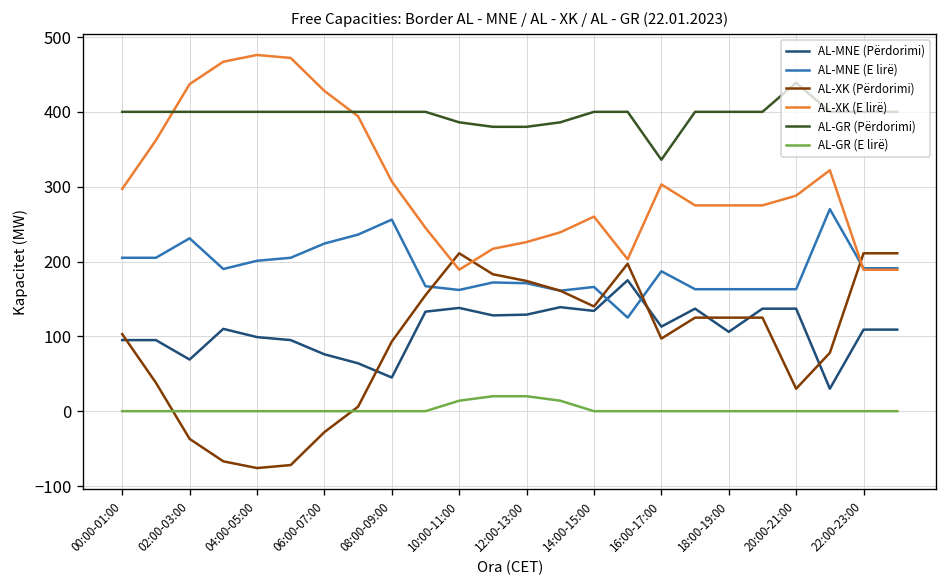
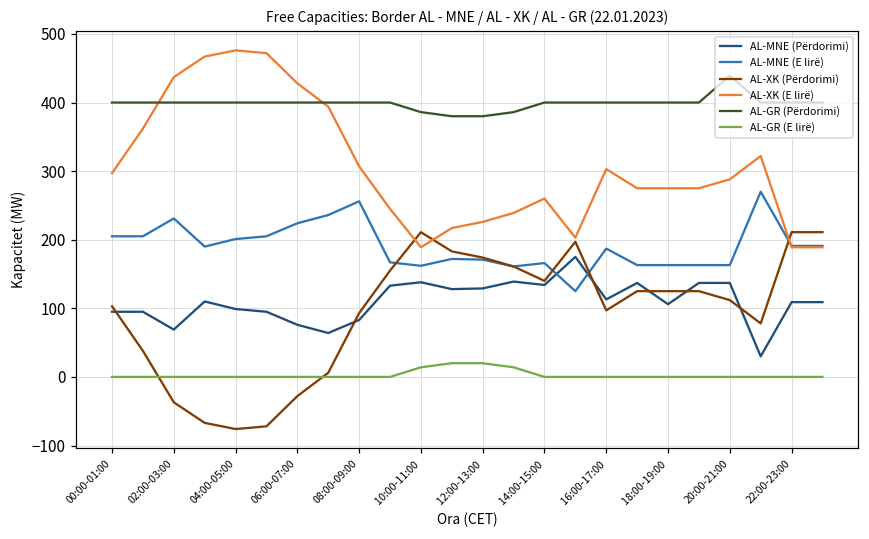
  {
    "AL-MNE (Përdorimi)": {
      "00:00-01:00": 100,
      "02:00-03:00": 70,
      "04:00-05:00": 100,
      "06:00-07:00": 80,
-     "08:00-09:00": 50,
+     "08:00-09:00": 80,
      "10:00-11:00": 140,
      "12:00-13:00": 130,
      "14:00-15:00": 130,
      "16:00-17:00": 110,
      "18:00-19:00": 110,
      "20:00-21:00": 140,
      "22:00-23:00": 110
    },
    "AL-MNE (E lirë)": {
      "00:00-01:00": 210,
      "02:00-03:00": 230,
      "04:00-05:00": 200,
      "06:00-07:00": 220,
      "08:00-09:00": 260,
      "10:00-11:00": 160,
      "14:00-15:00": 170,
      "16:00-17:00": 190,
      "18:00-19:00": 160,
      "20:00-21:00": 160
    },
    "AL-XK (Përdorimi)": {
      "00:00-01:00": 100,
      "02:00-03:00": -40,
      "04:00-05:00": -80,
      "06:00-07:00": -30,
      "08:00-09:00": 90,
      "10:00-11:00": 210,
      "14:00-15:00": 140,
      "16:00-17:00": 100,
      "18:00-19:00": 130,
-     "20:00-21:00": 30,
+     "20:00-21:00": 110,
      "22:00-23:00": 210
    },
    "AL-XK (E lirë)": {
      "00:00-01:00": 300,
      "02:00-03:00": 440,
      "04:00-05:00": 480,
      "06:00-07:00": 430,
      "08:00-09:00": 310,
      "10:00-11:00": 190,
      "12:00-13:00": 230,
      "14:00-15:00": 260,
      "16:00-17:00": 300,
      "18:00-19:00": 280,
      "20:00-21:00": 290
    },
    "AL-GR (Përdorimi)": {
      "00:00-01:00": 400,
      "02:00-03:00": 400,
      "04:00-05:00": 400,
      "06:00-07:00": 400,
      "08:00-09:00": 400,
      "10:00-11:00": 390,
      "12:00-13:00": 380,
      "14:00-15:00": 400,
-     "16:00-17:00": 340,
+     "16:00-17:00": 400,
      "18:00-19:00": 400
    },
    "AL-GR (E lirë)": {
      "00:00-01:00": 0,
      "02:00-03:00": 0,
      "04:00-05:00": 0,
      "06:00-07:00": 0,
      "08:00-09:00": 0,
      "10:00-11:00": 10,
      "12:00-13:00": 20,
      "14:00-15:00": 0,
      "16:00-17:00": 0,
      "18:00-19:00": 0,
      "20:00-21:00": 0,
      "22:00-23:00": 0
    }
  }
